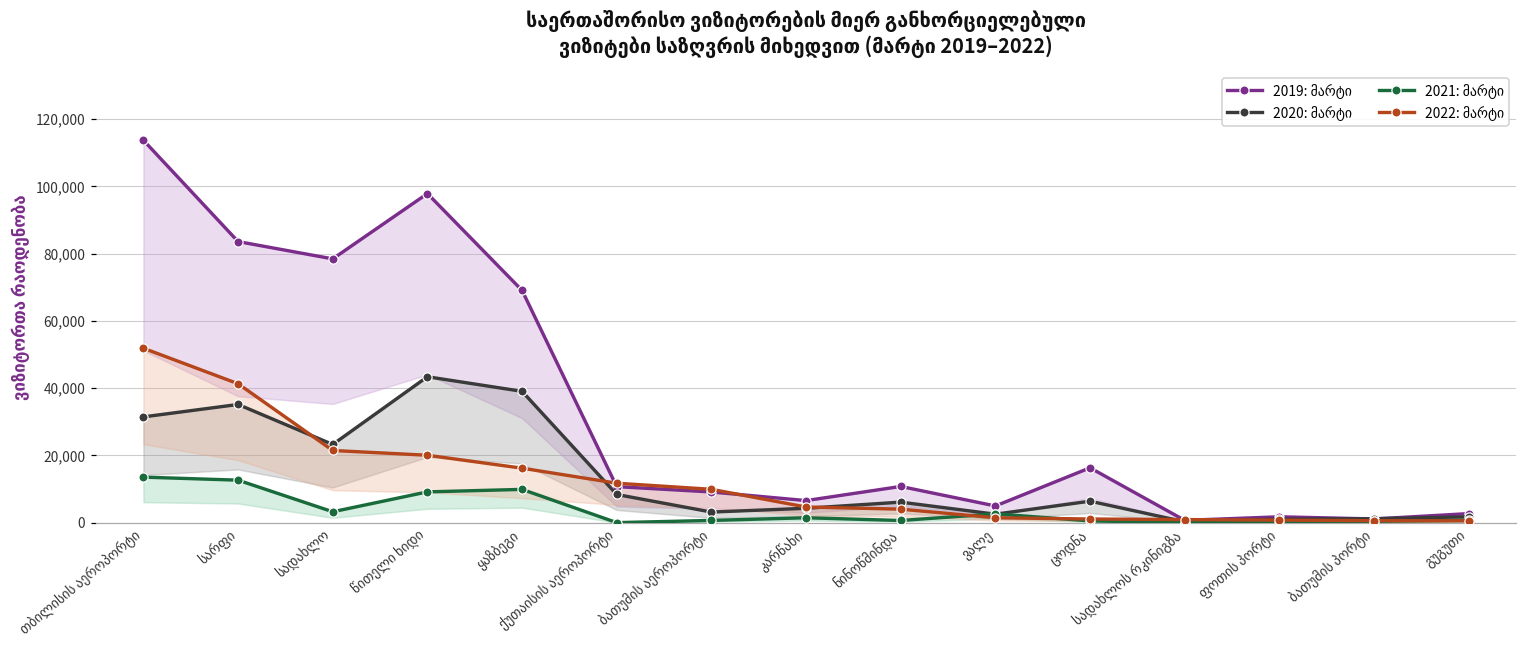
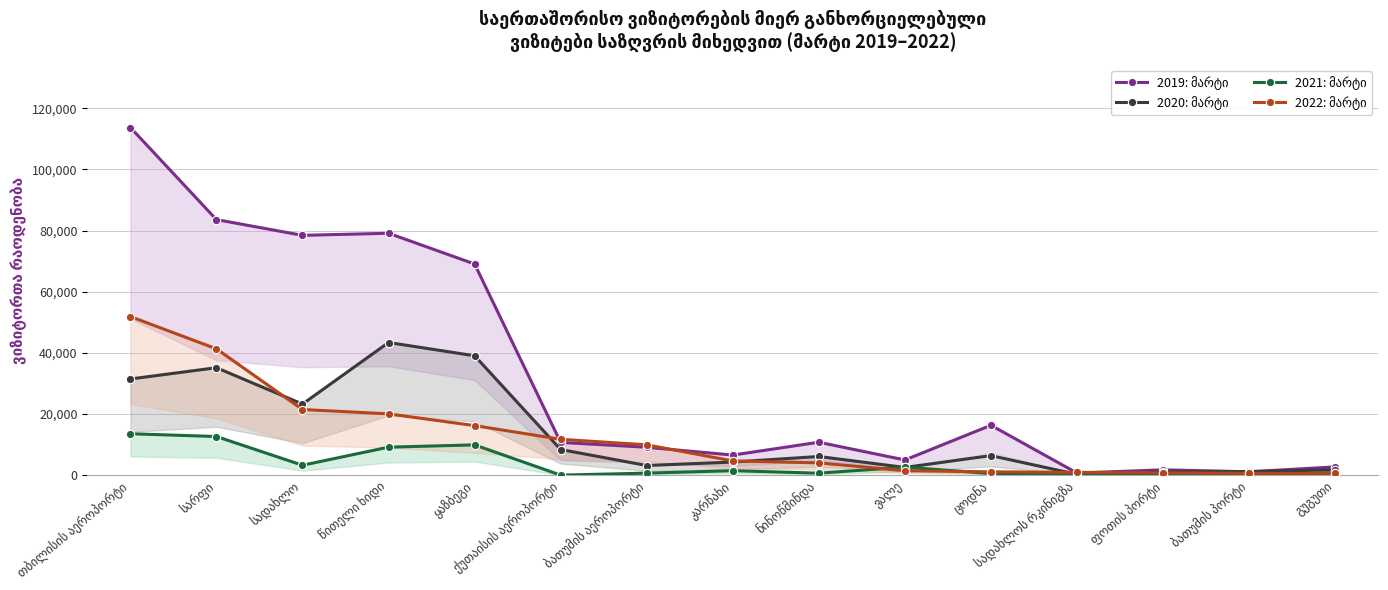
  {
    "2019: მარტი": {
      "თბილისის აეროპორტი": "114,000",
      "სარფი": "84,000",
      "სადახლო": "78,000",
-     "წითელი ხიდი": "98,000",
+     "წითელი ხიდი": "79,000",
      "ყაზბეგი": "69,000",
      "ქუთაისის აეროპორტი": "11,000",
      "კარწახი": "7,000",
      "ნინოწმინდა": "11,000",
      "ვალე": "5,000",
      "ცოდნა": "16,000",
      "გუგუთი": "3,000"
    },
    "2022: მარტი": {
      "თბილისის აეროპორტი": "52,000",
      "სარფი": "41,000",
      "სადახლო": "21,000",
      "წითელი ხიდი": "20,000",
      "ყაზბეგი": "16,000",
      "ქუთაისის აეროპორტი": "12,000",
      "ნინოწმინდა": "4,000",
      "ვალე": "1,000"
    }
  }
